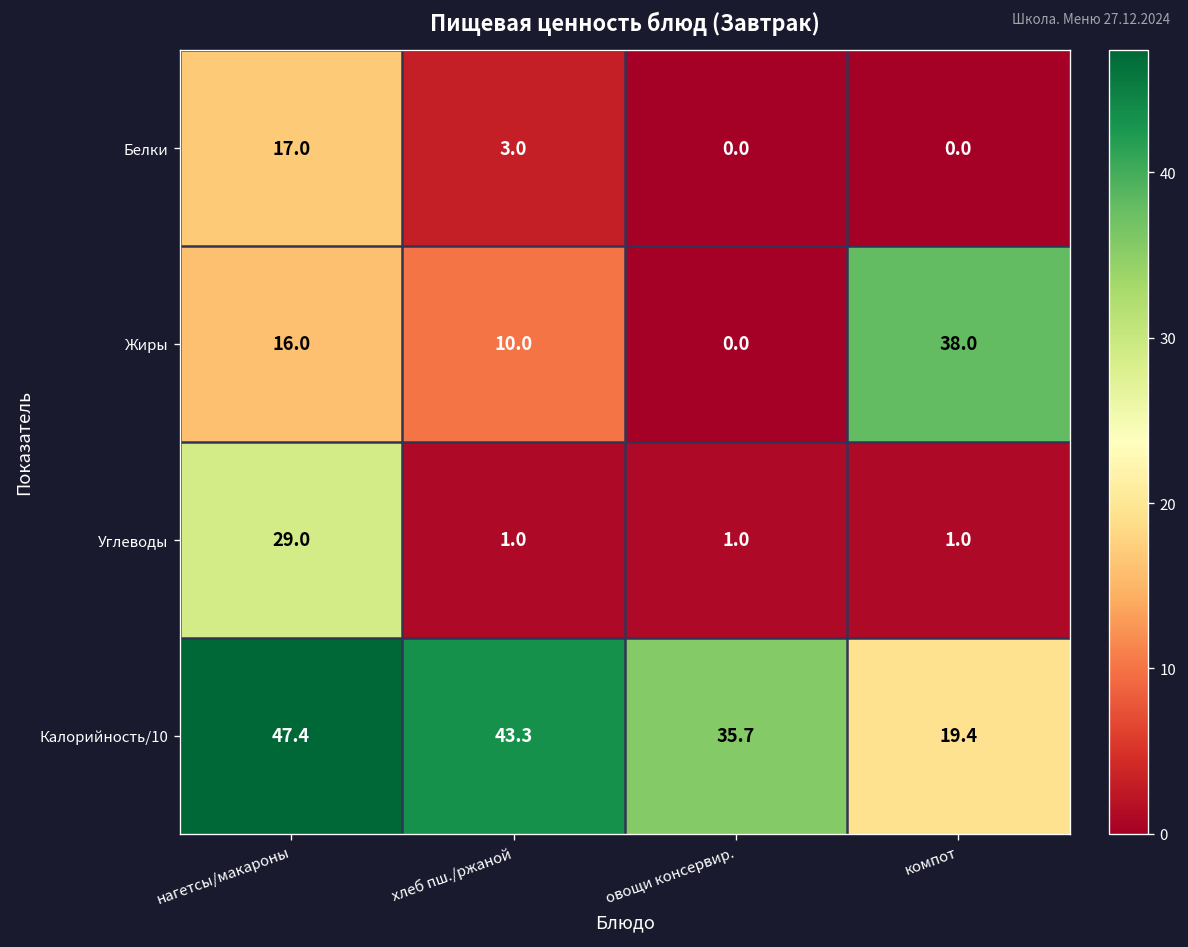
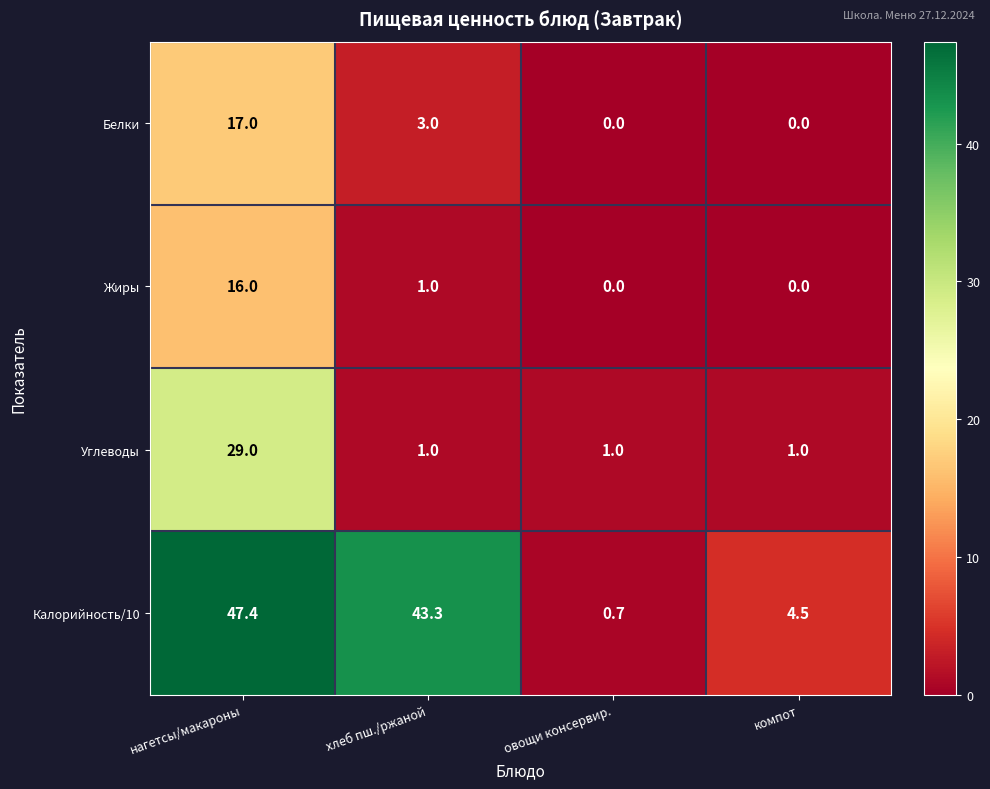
  {
    "Белки": {
      "нагетсы/макароны": 17.0,
      "хлеб пш./ржаной": 3.0,
      "овощи консервир.": 0.0,
      "компот": 0.0
    },
    "Жиры": {
      "нагетсы/макароны": 16.0,
-     "хлеб пш./ржаной": 10.0,
+     "хлеб пш./ржаной": 1.0,
      "овощи консервир.": 0.0,
-     "компот": 38.0
+     "компот": 0.0
    },
    "Углеводы": {
      "нагетсы/макароны": 29.0,
      "хлеб пш./ржаной": 1.0,
      "овощи консервир.": 1.0,
      "компот": 1.0
    },
    "Калорийность/10": {
      "нагетсы/макароны": 47.4,
      "хлеб пш./ржаной": 43.3,
-     "овощи консервир.": 35.7,
-     "компот": 19.4
+     "овощи консервир.": 0.7,
+     "компот": 4.5
    }
  }
